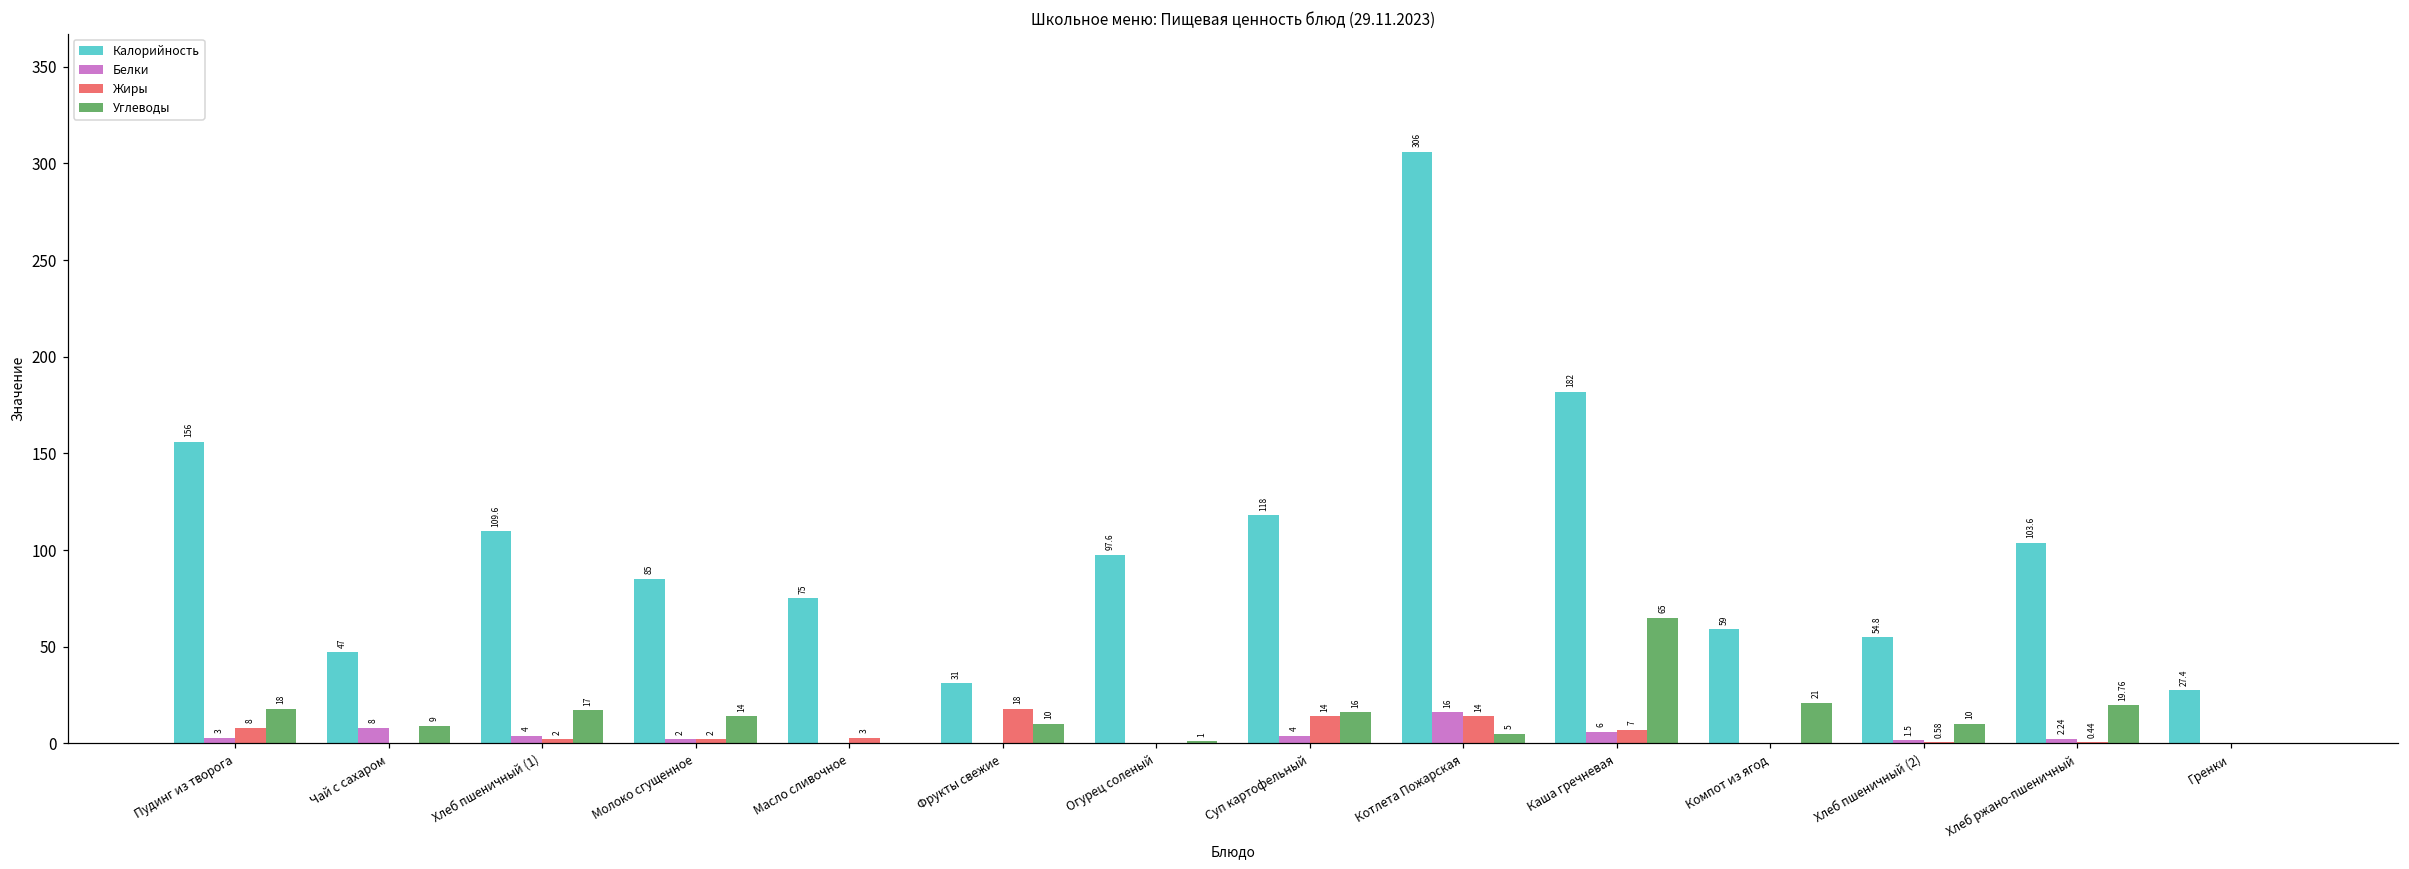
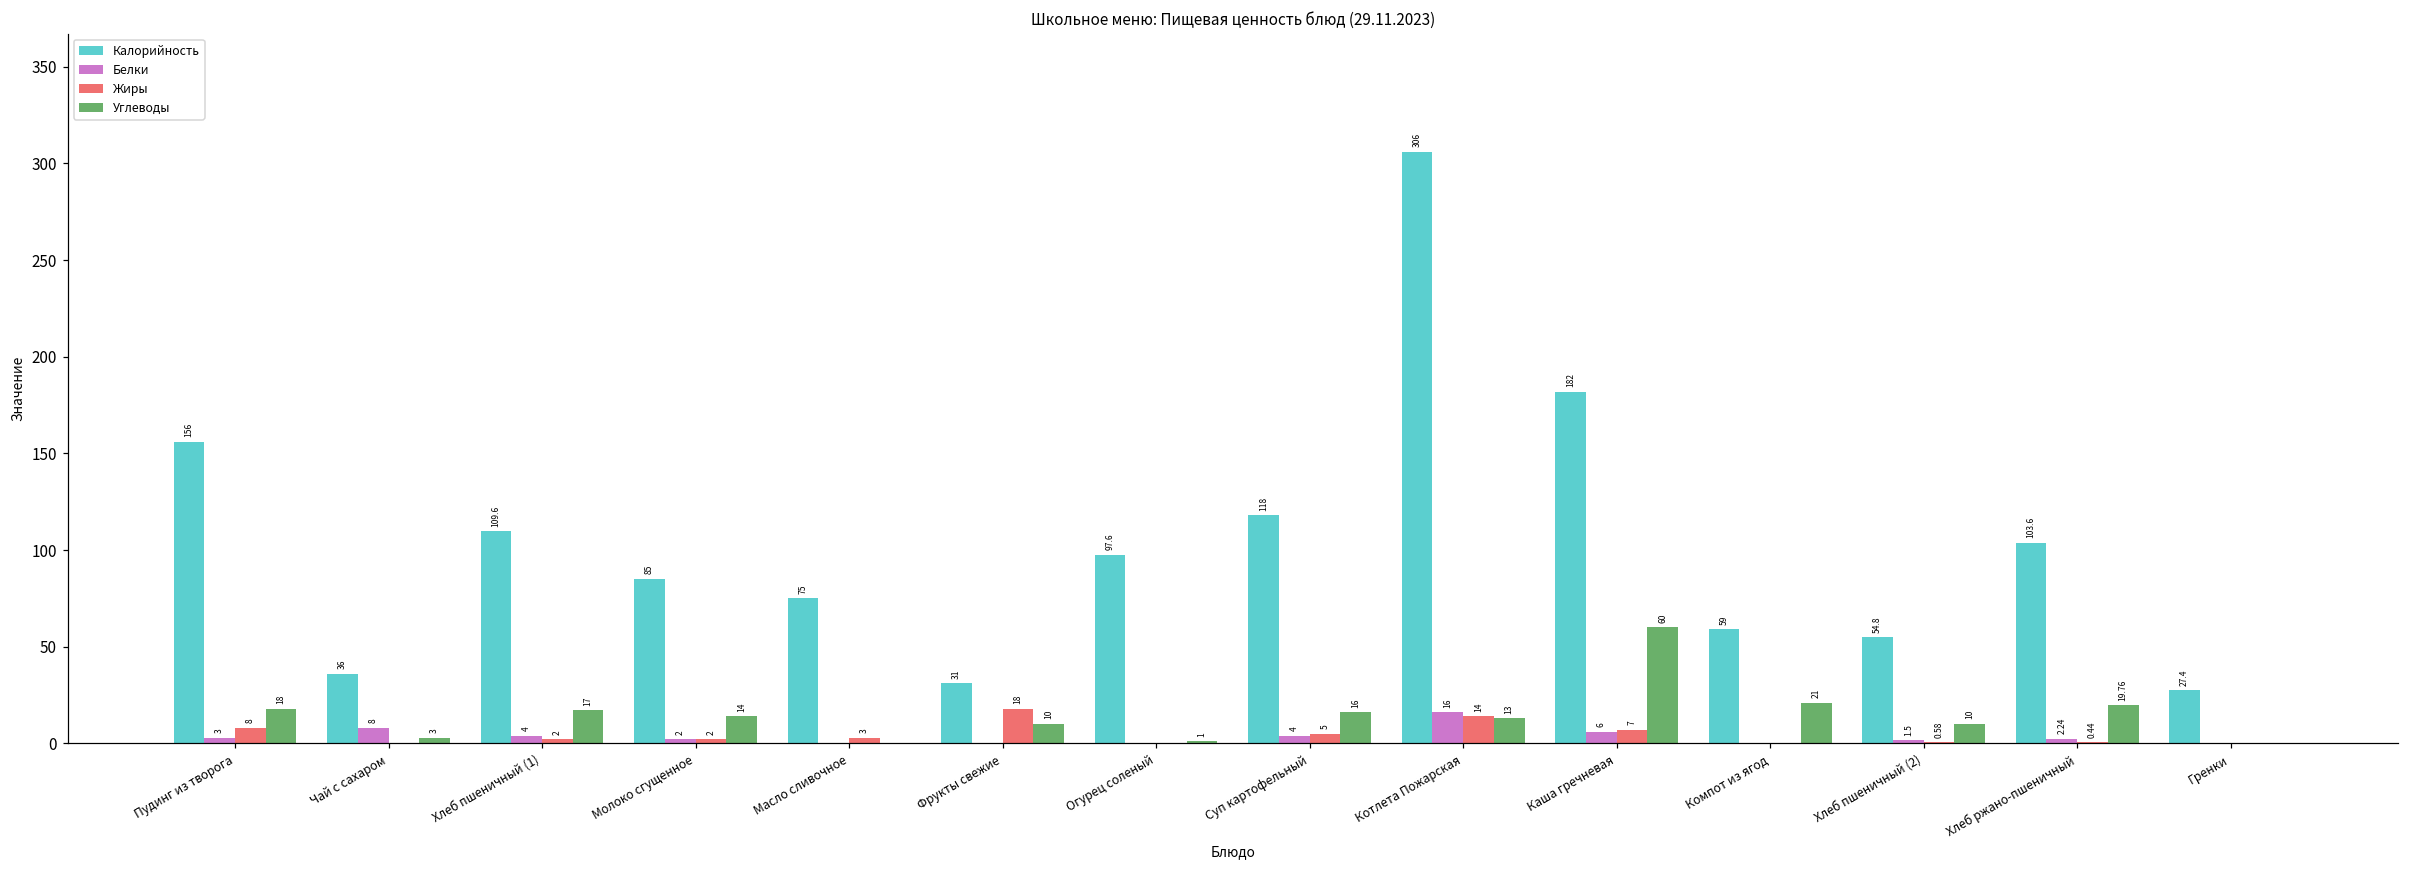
  {
    "Калорийность": {
      "Пудинг из творога": 156,
-     "Чай с сахаром": 47,
+     "Чай с сахаром": 36,
      "Хлеб пшеничный (1)": 109.6,
      "Молоко сгущенное": 85,
      "Масло сливочное": 75,
      "Фрукты свежие": 31,
      "Огурец соленый": 97.6,
      "Суп картофельный": 118,
      "Котлета Пожарская": 306,
      "Каша гречневая": 182,
      "Компот из ягод": 59,
      "Хлеб пшеничный (2)": 54.8,
      "Хлеб ржано-пшеничный": 103.6,
      "Гренки": 27.4
    },
    "Белки": {
      "Пудинг из творога": 3,
      "Чай с сахаром": 8,
      "Хлеб пшеничный (1)": 4,
      "Молоко сгущенное": 2,
      "Суп картофельный": 4,
      "Котлета Пожарская": 16,
      "Каша гречневая": 6,
      "Хлеб пшеничный (2)": 1.5,
      "Хлеб ржано-пшеничный": 2.24
    },
    "Жиры": {
      "Пудинг из творога": 8,
      "Хлеб пшеничный (1)": 2,
      "Молоко сгущенное": 2,
      "Масло сливочное": 3,
      "Фрукты свежие": 18,
-     "Суп картофельный": 14,
+     "Суп картофельный": 5,
      "Котлета Пожарская": 14,
      "Каша гречневая": 7,
      "Хлеб пшеничный (2)": 0.58,
      "Хлеб ржано-пшеничный": 0.44
    },
    "Углеводы": {
      "Пудинг из творога": 18,
-     "Чай с сахаром": 9,
+     "Чай с сахаром": 3,
      "Хлеб пшеничный (1)": 17,
      "Молоко сгущенное": 14,
      "Фрукты свежие": 10,
      "Огурец соленый": 1,
      "Суп картофельный": 16,
-     "Котлета Пожарская": 5,
-     "Каша гречневая": 65,
+     "Котлета Пожарская": 13,
+     "Каша гречневая": 60,
      "Компот из ягод": 21,
      "Хлеб пшеничный (2)": 10,
      "Хлеб ржано-пшеничный": 19.76
    }
  }
